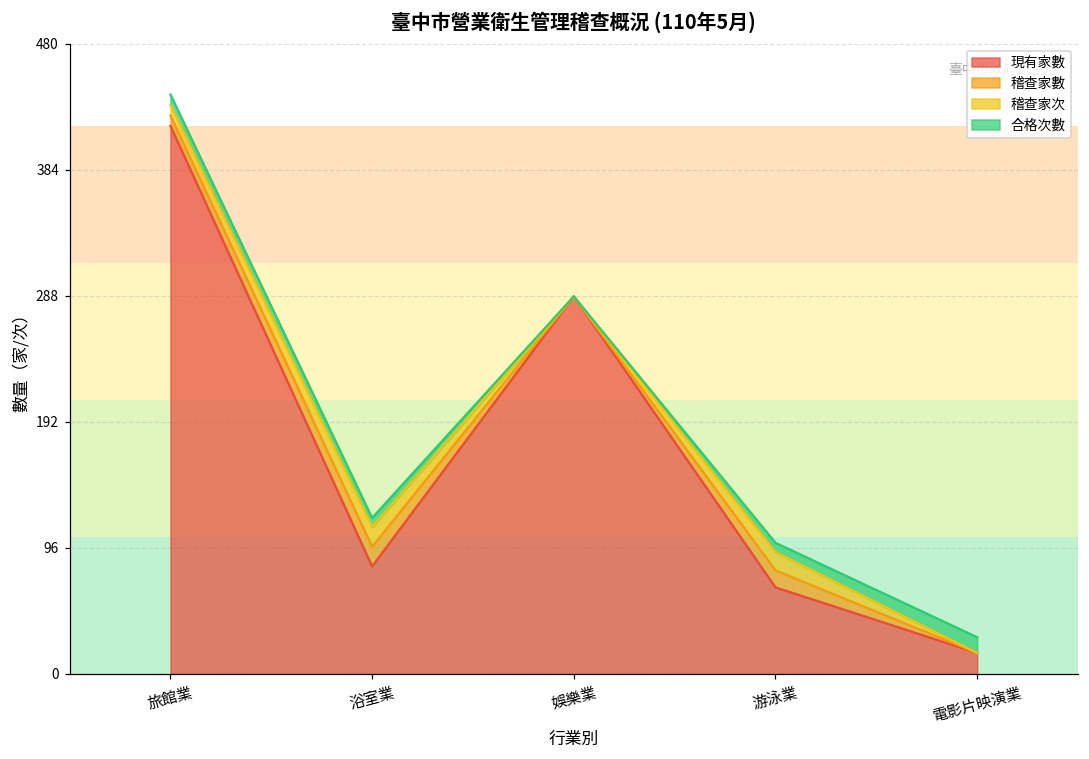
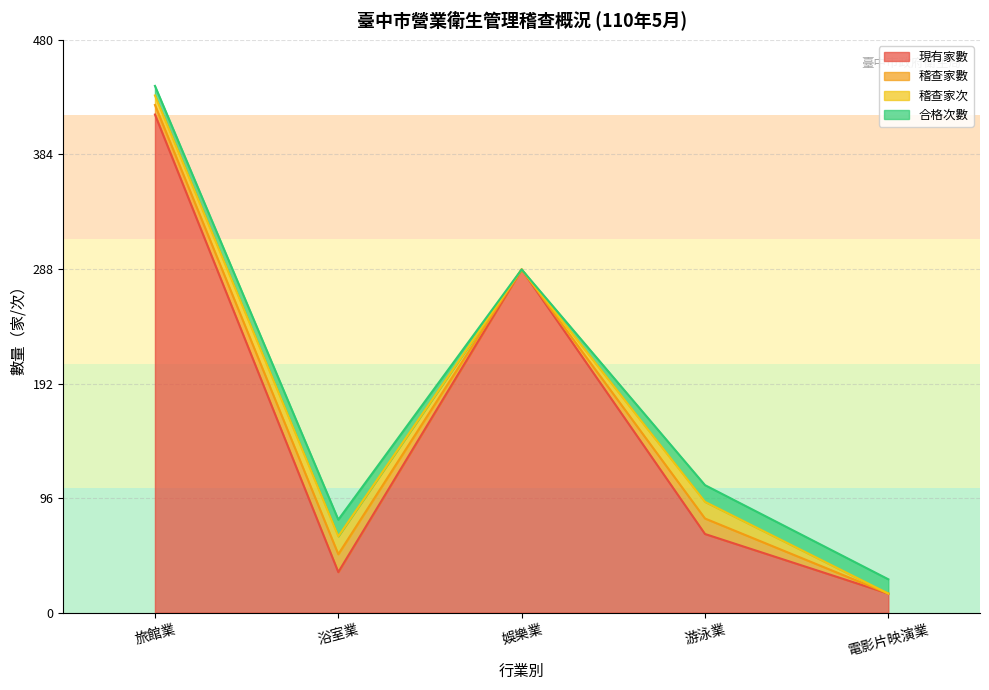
  {
    "現有家數": {
      "旅館業": 418,
-     "浴室業": 82,
+     "浴室業": 34,
      "游泳業": 66
    },
    "合格次數": {
      "旅館業": 8,
-     "浴室業": 7,
-     "游泳業": 7,
+     "浴室業": 14,
+     "游泳業": 14,
      "電影片映演業": 12
    }
  }
